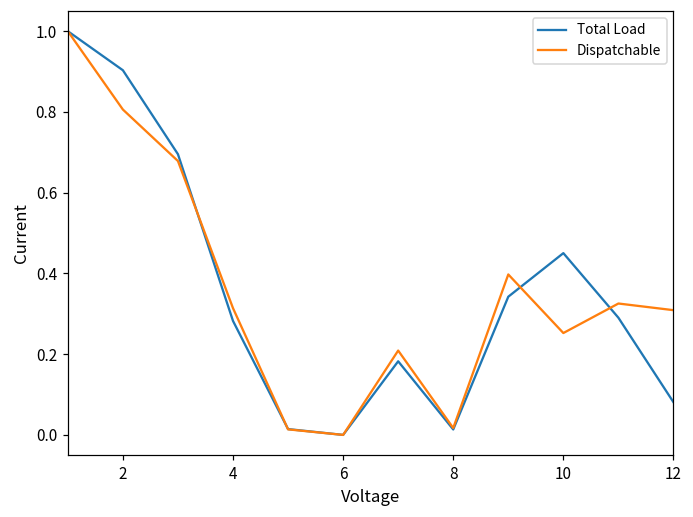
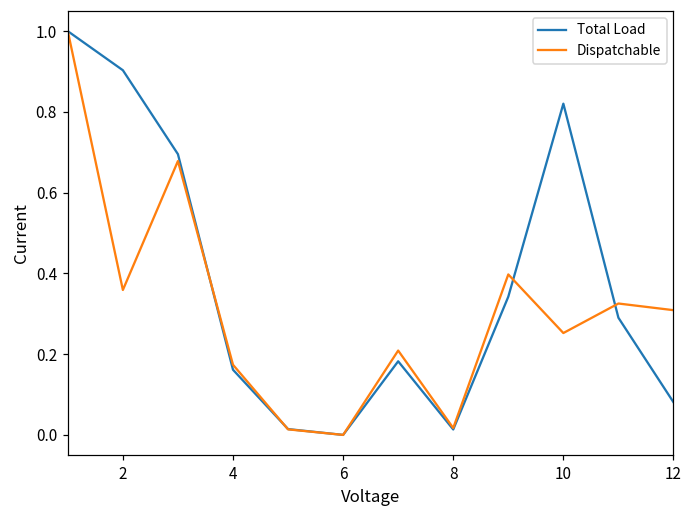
  {
    "Total Load": {
      "2": 0.90,
-     "4": 0.28,
-     "10": 0.45,
+     "4": 0.16,
+     "10": 0.82,
      "12": 0.08
    },
    "Dispatchable": {
-     "2": 0.81,
-     "4": 0.31,
+     "2": 0.36,
+     "4": 0.17,
      "10": 0.25,
      "12": 0.31
    }
  }
